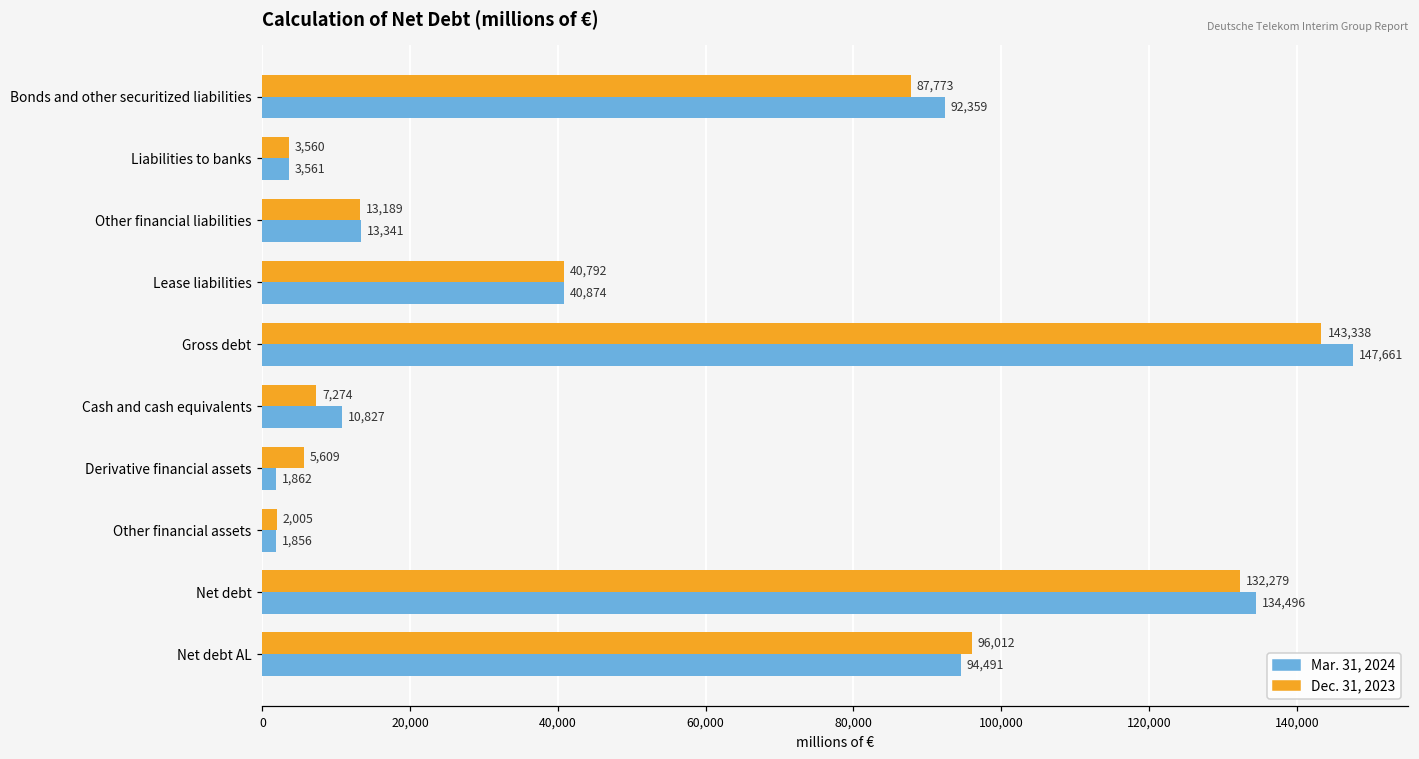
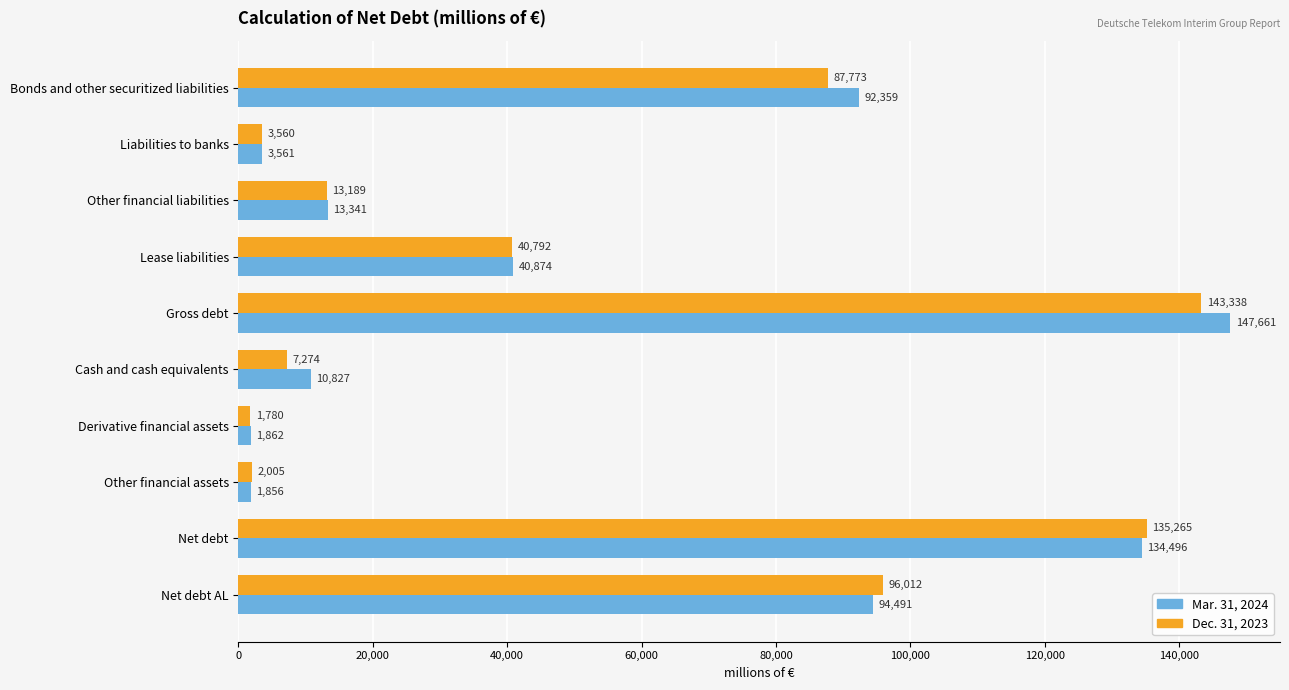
  {
    "Mar. 31, 2024": {
      "Bonds and other securitized liabilities": "92,359",
      "Liabilities to banks": "3,561",
      "Other financial liabilities": "13,341",
      "Lease liabilities": "40,874",
      "Gross debt": "147,661",
      "Cash and cash equivalents": "10,827",
      "Derivative financial assets": "1,862",
      "Other financial assets": "1,856",
      "Net debt": "134,496",
      "Net debt AL": "94,491"
    },
    "Dec. 31, 2023": {
      "Bonds and other securitized liabilities": "87,773",
      "Liabilities to banks": "3,560",
      "Other financial liabilities": "13,189",
      "Lease liabilities": "40,792",
      "Gross debt": "143,338",
      "Cash and cash equivalents": "7,274",
-     "Derivative financial assets": "5,609",
+     "Derivative financial assets": "1,780",
      "Other financial assets": "2,005",
-     "Net debt": "132,279",
+     "Net debt": "135,265",
      "Net debt AL": "96,012"
    }
  }
